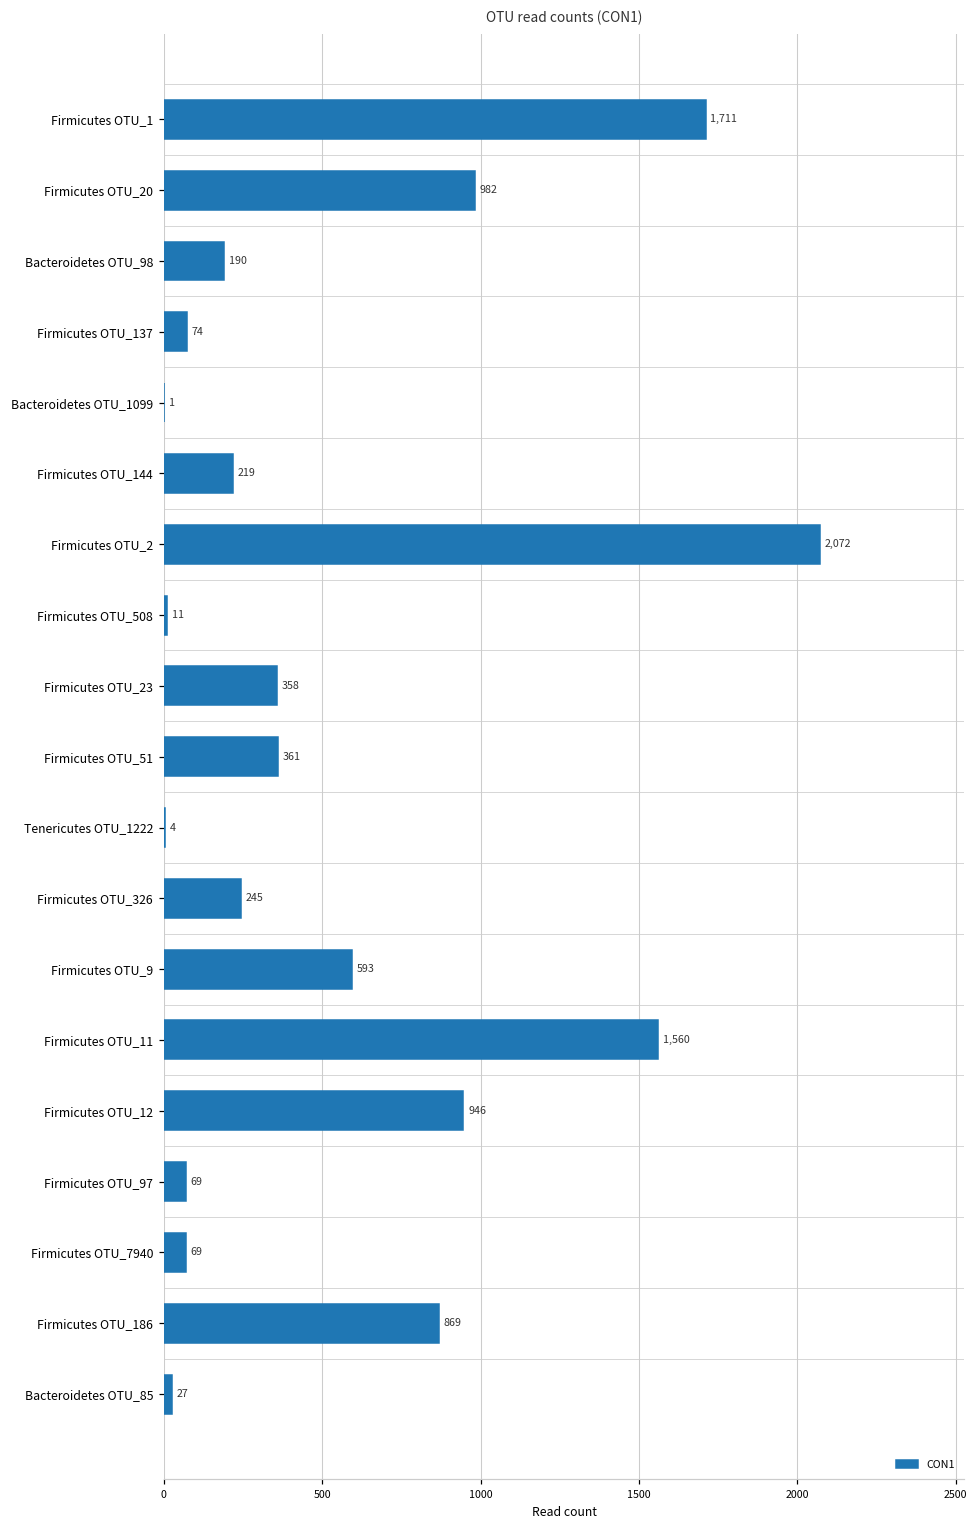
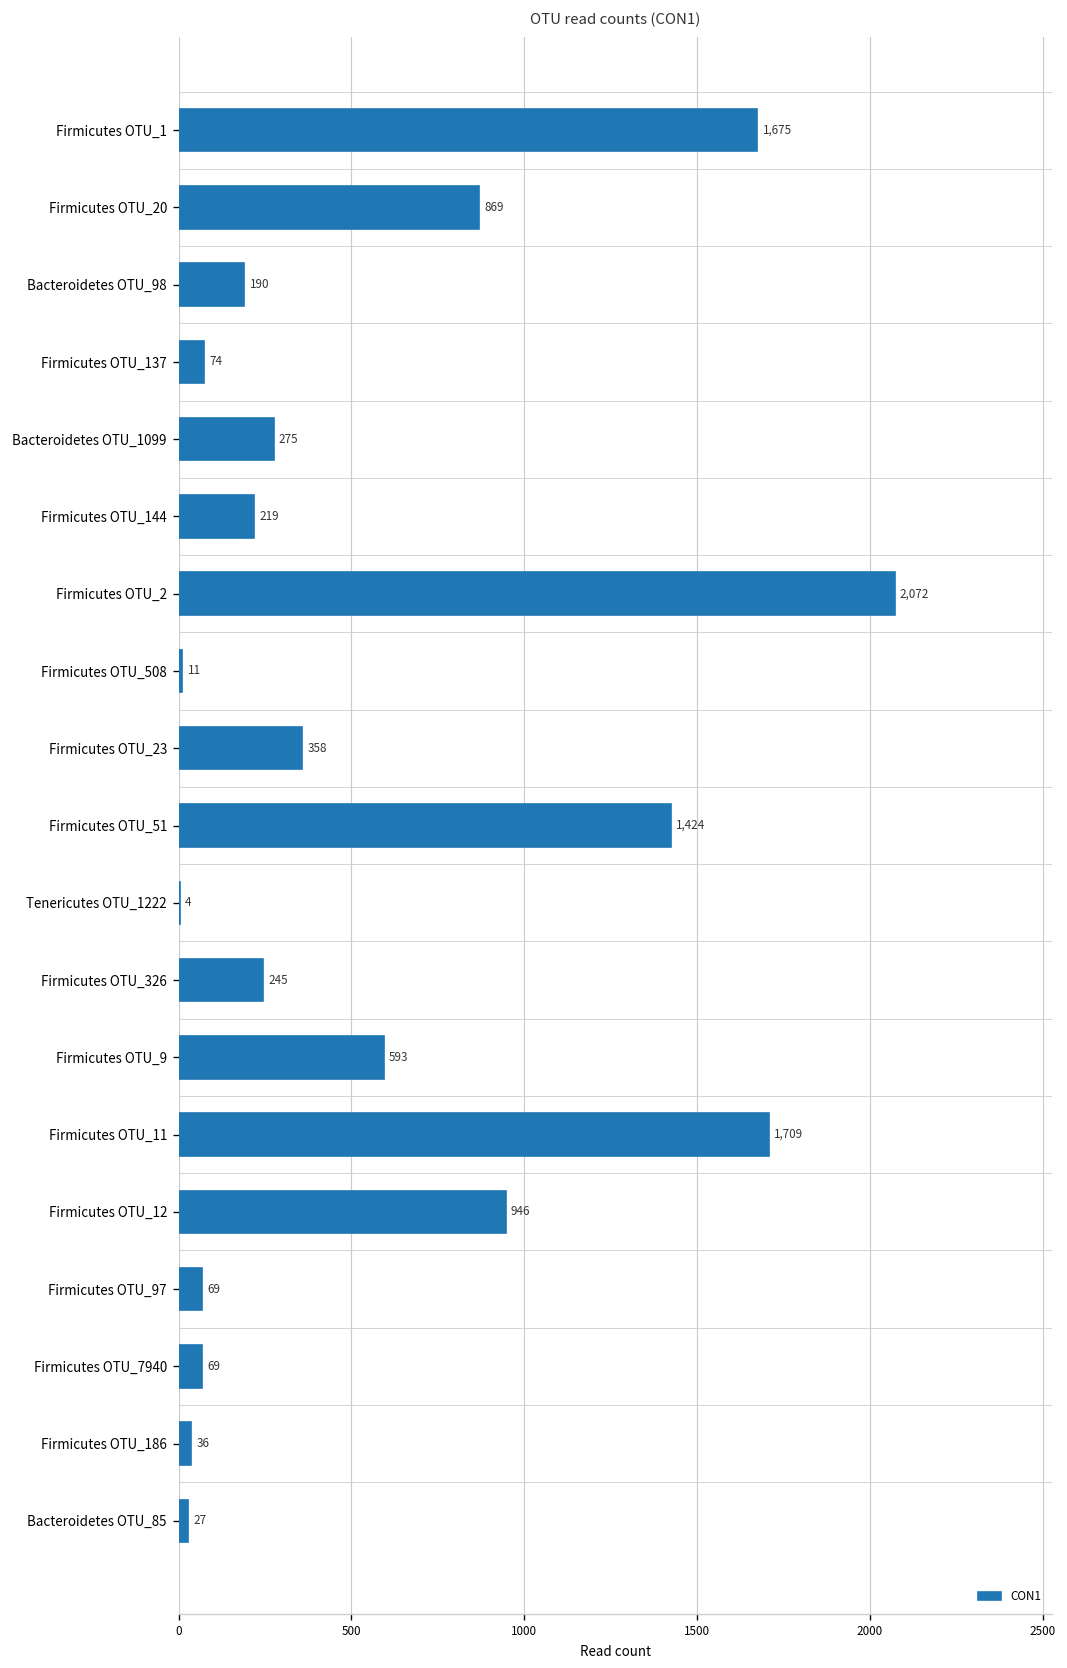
  {
-   "Firmicutes OTU_1": "1,711",
-   "Firmicutes OTU_20": "982",
+   "Firmicutes OTU_1": "1,675",
+   "Firmicutes OTU_20": "869",
    "Bacteroidetes OTU_98": "190",
    "Firmicutes OTU_137": "74",
-   "Bacteroidetes OTU_1099": "1",
+   "Bacteroidetes OTU_1099": "275",
    "Firmicutes OTU_144": "219",
    "Firmicutes OTU_2": "2,072",
    "Firmicutes OTU_508": "11",
    "Firmicutes OTU_23": "358",
-   "Firmicutes OTU_51": "361",
+   "Firmicutes OTU_51": "1,424",
    "Tenericutes OTU_1222": "4",
    "Firmicutes OTU_326": "245",
    "Firmicutes OTU_9": "593",
-   "Firmicutes OTU_11": "1,560",
+   "Firmicutes OTU_11": "1,709",
    "Firmicutes OTU_12": "946",
    "Firmicutes OTU_97": "69",
    "Firmicutes OTU_7940": "69",
-   "Firmicutes OTU_186": "869",
+   "Firmicutes OTU_186": "36",
    "Bacteroidetes OTU_85": "27"
  }
